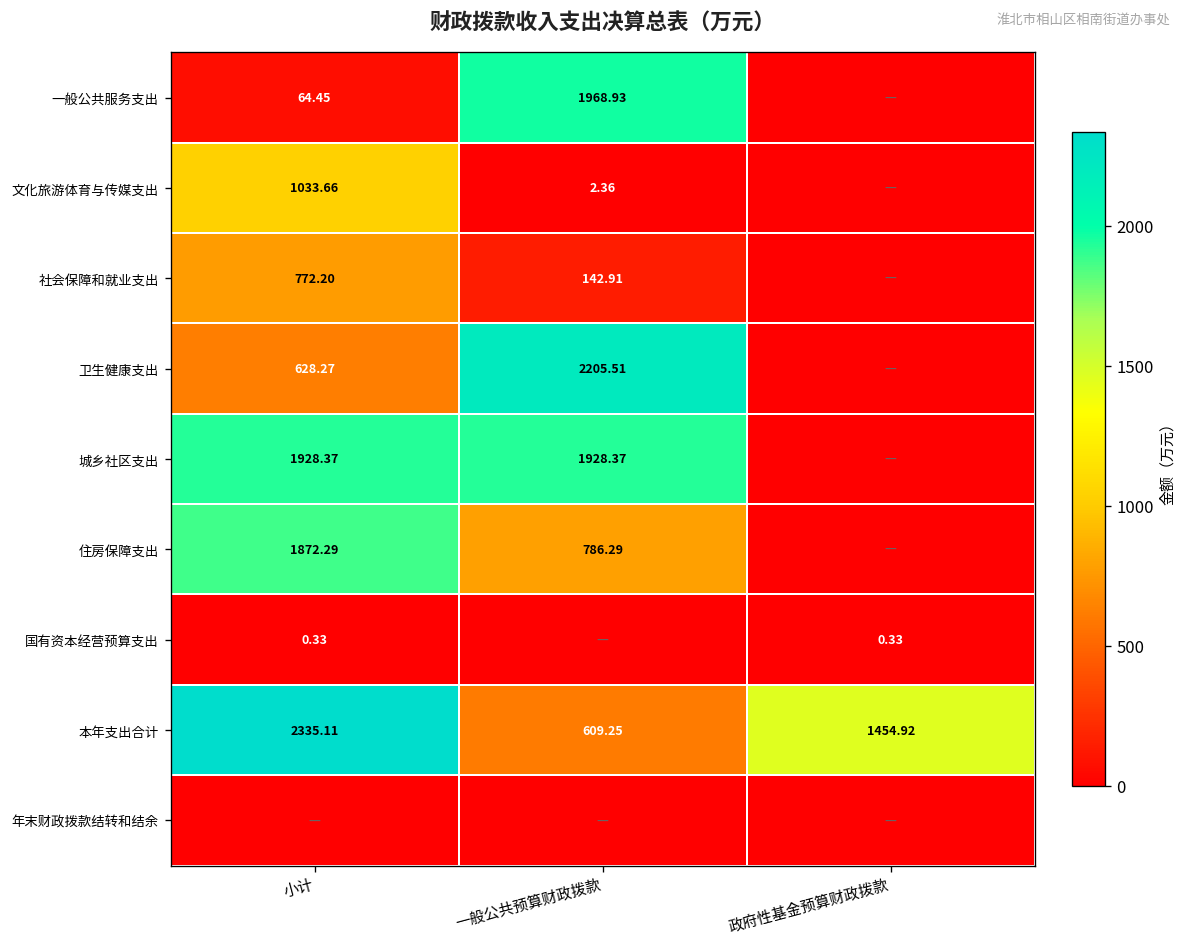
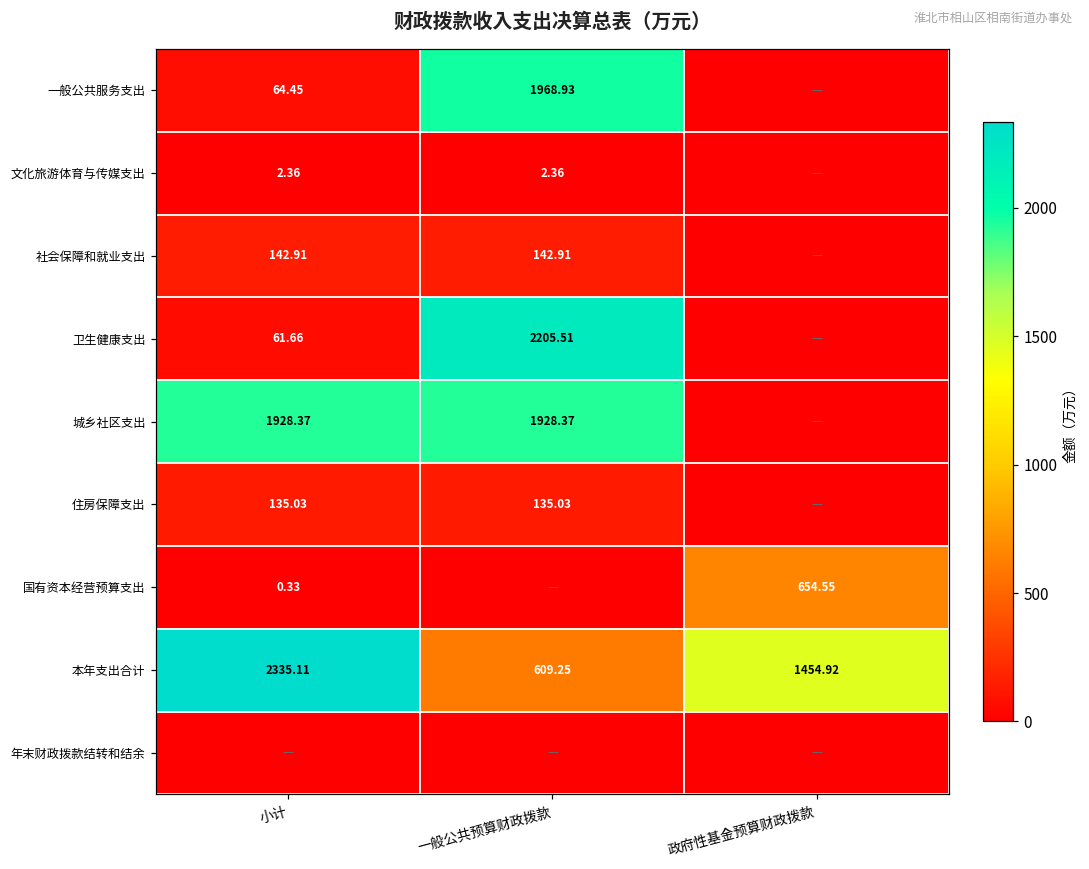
  {
    "一般公共服务支出": {
      "小计": 64.45,
      "一般公共预算财政拨款": 1968.93
    },
    "文化旅游体育与传媒支出": {
-     "小计": 1033.66,
+     "小计": 2.36,
      "一般公共预算财政拨款": 2.36
    },
    "社会保障和就业支出": {
-     "小计": 772.20,
+     "小计": 142.91,
      "一般公共预算财政拨款": 142.91
    },
    "卫生健康支出": {
-     "小计": 628.27,
+     "小计": 61.66,
      "一般公共预算财政拨款": 2205.51
    },
    "城乡社区支出": {
      "小计": 1928.37,
      "一般公共预算财政拨款": 1928.37
    },
    "住房保障支出": {
-     "小计": 1872.29,
-     "一般公共预算财政拨款": 786.29
+     "小计": 135.03,
+     "一般公共预算财政拨款": 135.03
    },
    "国有资本经营预算支出": {
      "小计": 0.33,
-     "政府性基金预算财政拨款": 0.33
+     "政府性基金预算财政拨款": 654.55
    },
    "本年支出合计": {
      "小计": 2335.11,
      "一般公共预算财政拨款": 609.25,
      "政府性基金预算财政拨款": 1454.92
    }
  }
